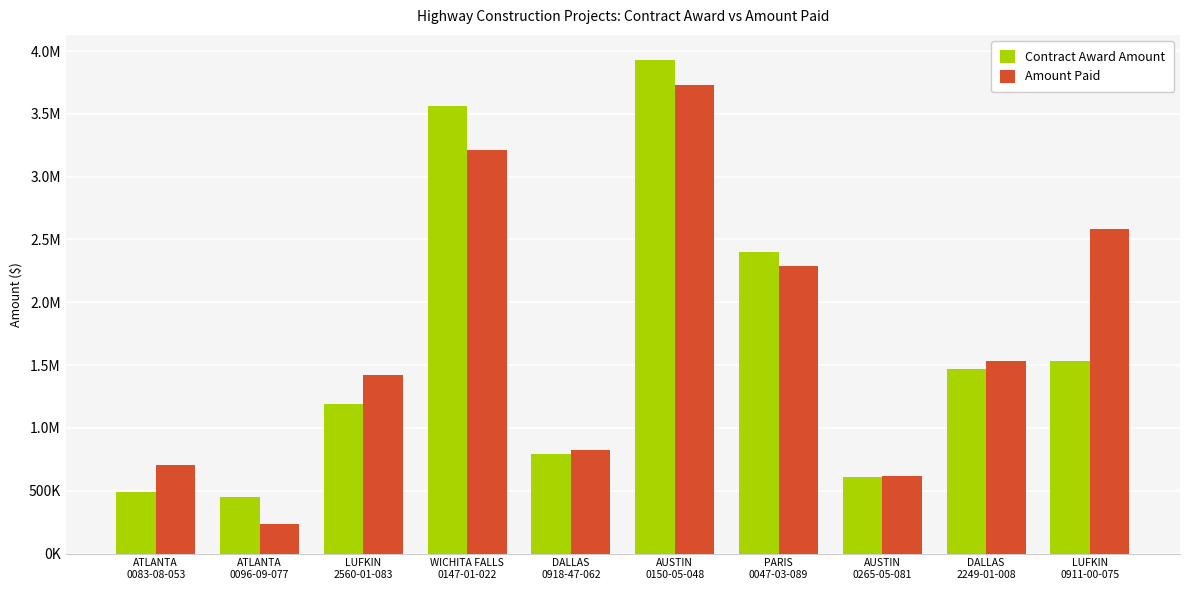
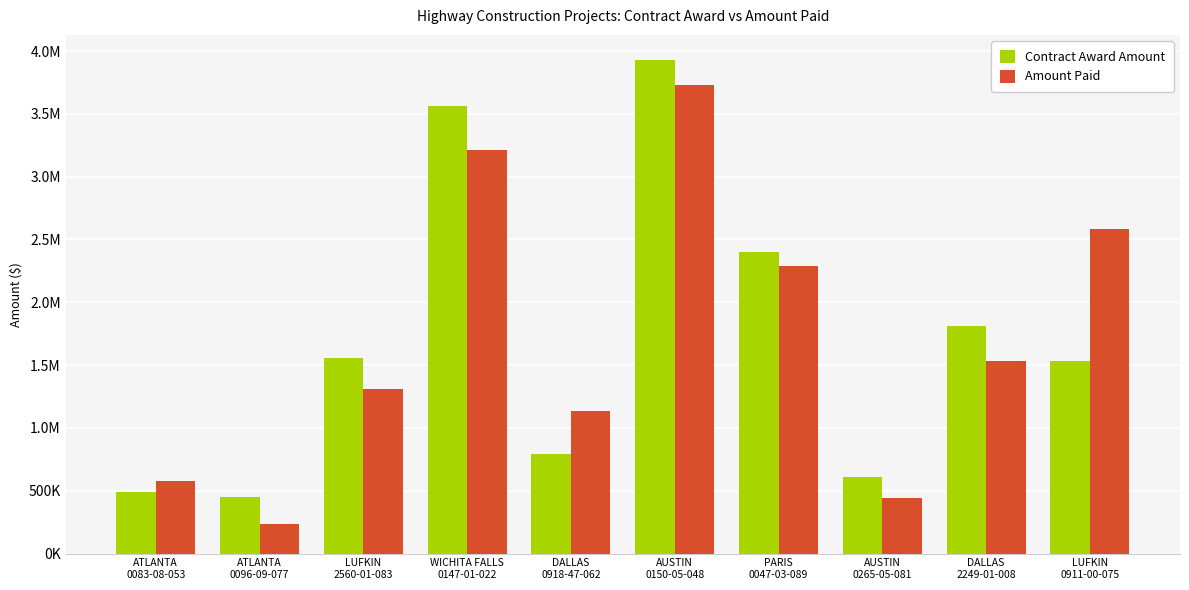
  {
    "Contract Award Amount": {
      "ATLANTA 0083-08-053": 490000,
      "ATLANTA 0096-09-077": 450000,
-     "LUFKIN 2560-01-083": 1190000,
+     "LUFKIN 2560-01-083": 1560000,
      "WICHITA FALLS 0147-01-022": 3560000,
      "DALLAS 0918-47-062": 790000,
      "AUSTIN 0150-05-048": 3930000,
      "PARIS 0047-03-089": 2400000,
      "AUSTIN 0265-05-081": 610000,
-     "DALLAS 2249-01-008": 1470000,
+     "DALLAS 2249-01-008": 1810000,
      "LUFKIN 0911-00-075": 1530000
    },
    "Amount Paid": {
-     "ATLANTA 0083-08-053": 700000,
+     "ATLANTA 0083-08-053": 580000,
      "ATLANTA 0096-09-077": 240000,
-     "LUFKIN 2560-01-083": 1420000,
+     "LUFKIN 2560-01-083": 1310000,
      "WICHITA FALLS 0147-01-022": 3210000,
-     "DALLAS 0918-47-062": 830000,
+     "DALLAS 0918-47-062": 1130000,
      "AUSTIN 0150-05-048": 3730000,
      "PARIS 0047-03-089": 2290000,
-     "AUSTIN 0265-05-081": 620000,
+     "AUSTIN 0265-05-081": 440000,
      "DALLAS 2249-01-008": 1530000,
      "LUFKIN 0911-00-075": 2580000
    }
  }
